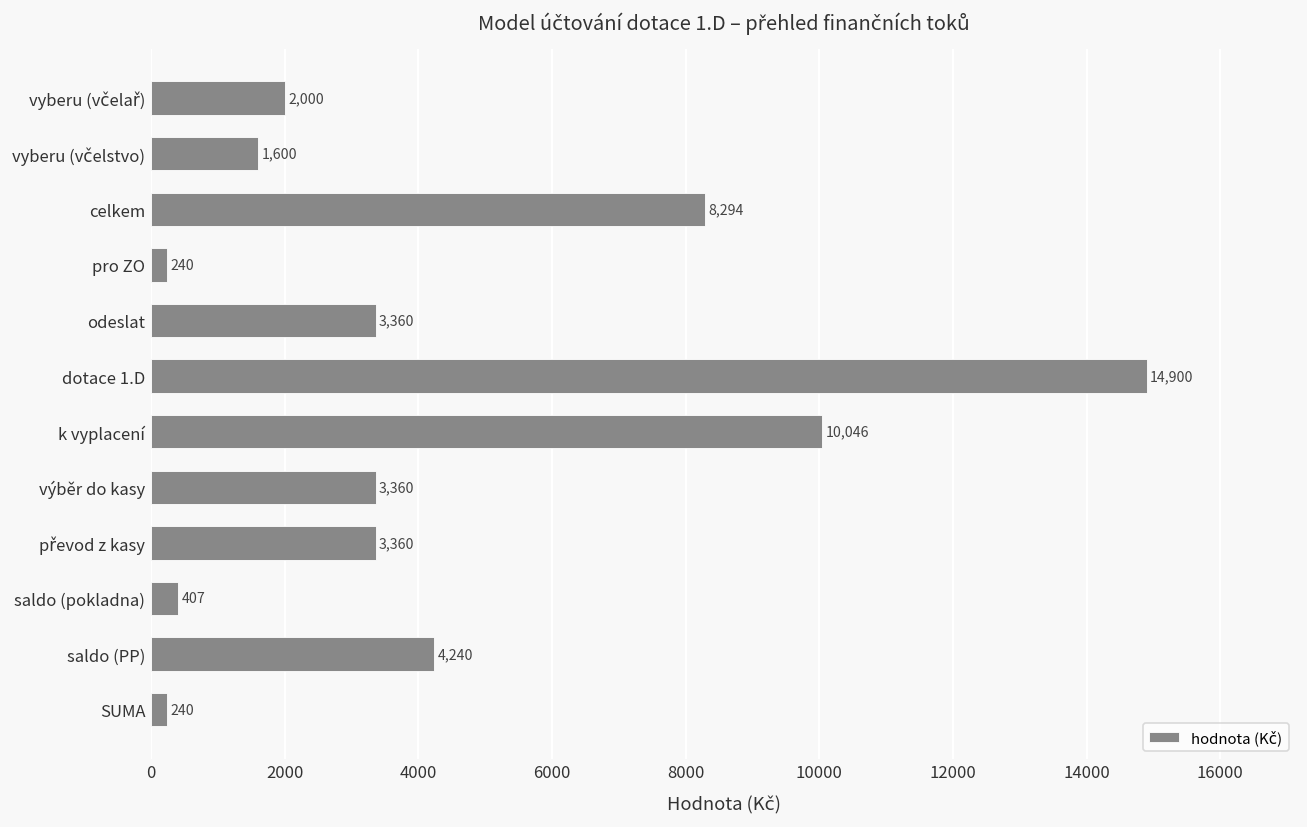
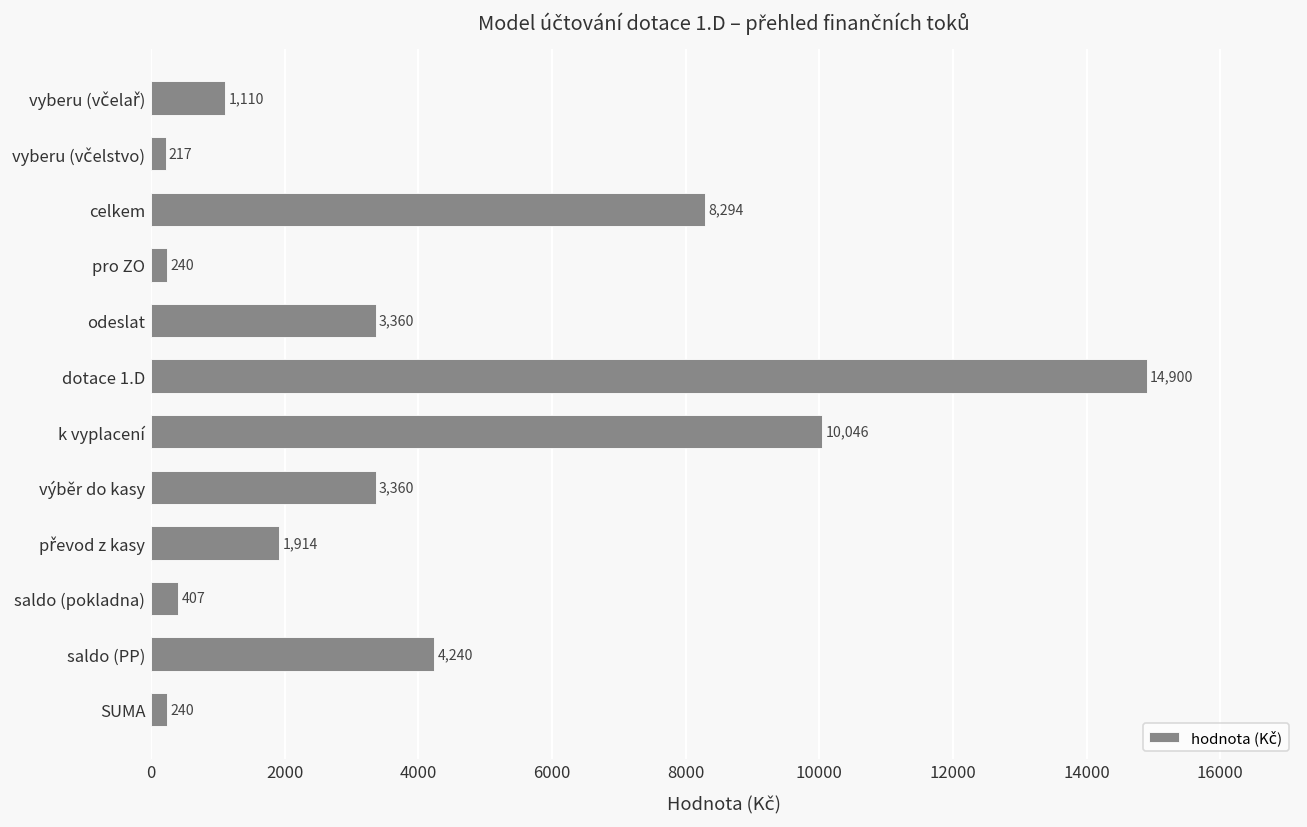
  {
-   "vyberu (včelař)": "2,000",
-   "vyberu (včelstvo)": "1,600",
+   "vyberu (včelař)": "1,110",
+   "vyberu (včelstvo)": "217",
    "celkem": "8,294",
    "pro ZO": "240",
    "odeslat": "3,360",
    "dotace 1.D": "14,900",
    "k vyplacení": "10,046",
    "výběr do kasy": "3,360",
-   "převod z kasy": "3,360",
+   "převod z kasy": "1,914",
    "saldo (pokladna)": "407",
    "saldo (PP)": "4,240",
    "SUMA": "240"
  }
